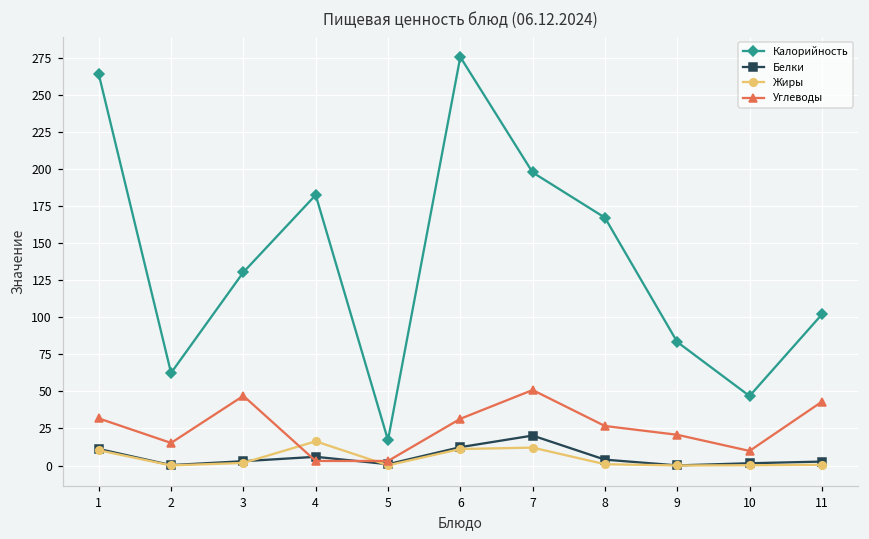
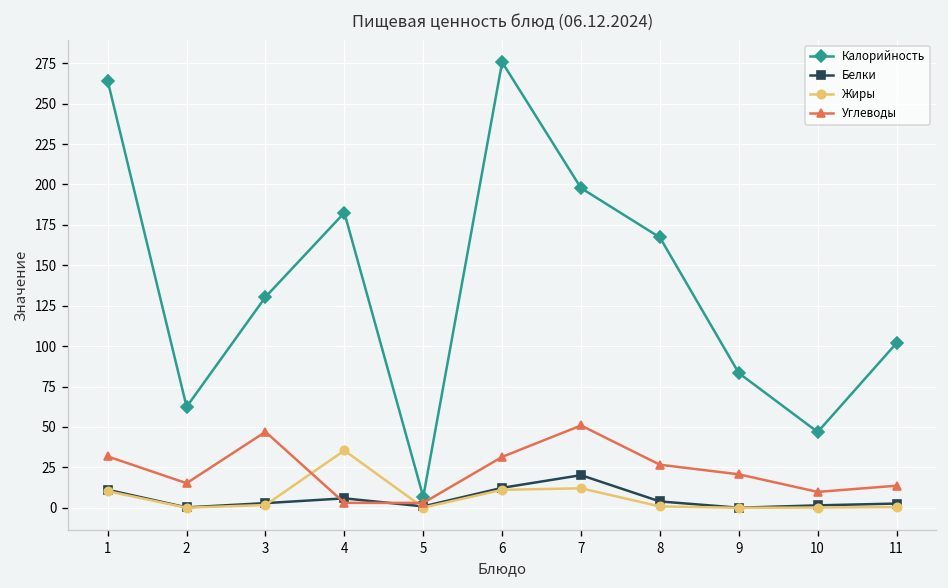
  {
    "Калорийность": {
      "1": 264,
      "2": 62,
      "3": 130,
      "4": 183,
-     "5": 17,
+     "5": 7,
      "6": 276,
      "7": 198,
      "8": 167,
      "9": 83,
      "10": 47,
      "11": 102
    },
    "Белки": {
      "4": 6,
      "7": 20,
      "8": 4,
      "11": 3
    },
    "Жиры": {
-     "4": 16,
+     "4": 35,
      "7": 12,
      "8": 1,
      "11": 0
    },
    "Углеводы": {
      "1": 32,
      "2": 15,
      "3": 47,
      "4": 3,
      "5": 3,
      "6": 32,
      "7": 51,
      "8": 27,
      "9": 21,
      "10": 10,
-     "11": 43
+     "11": 14
    }
  }
